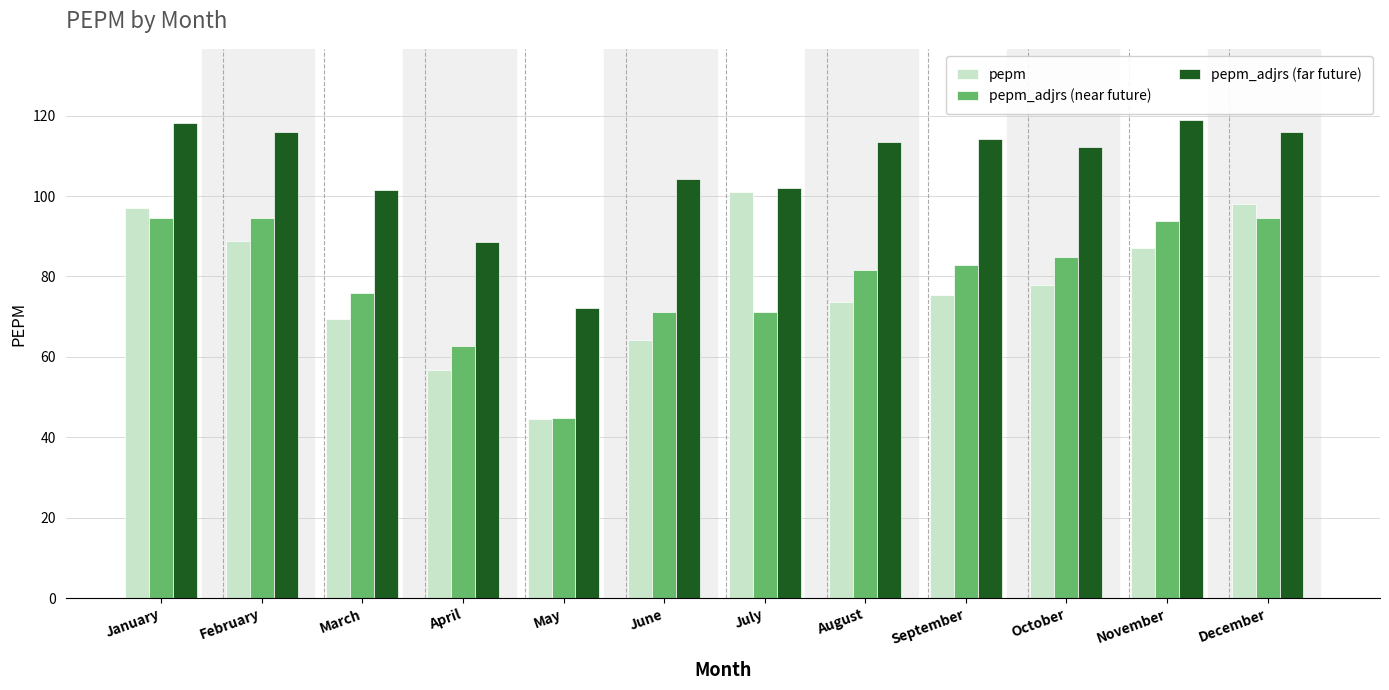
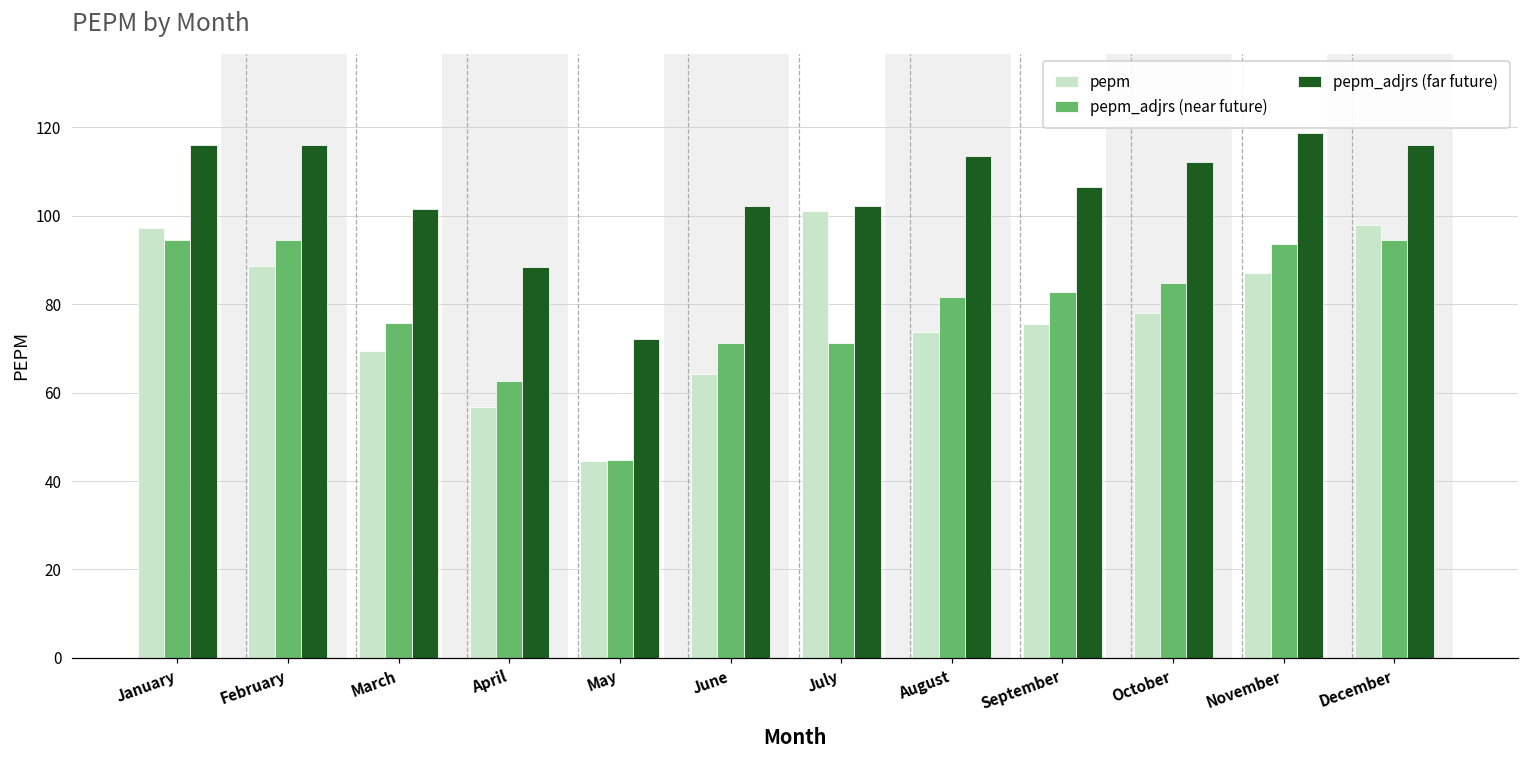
  {
    "pepm": {
      "January": 97,
      "February": 89,
      "March": 70,
      "April": 57,
      "May": 45,
      "June": 64,
      "July": 101,
      "August": 74,
      "September": 75,
      "October": 78,
      "November": 87,
      "December": 98
    },
    "pepm_adjrs (near future)": {
      "January": 95,
      "February": 95,
      "March": 76,
      "April": 63,
      "May": 45,
      "June": 71,
      "July": 71,
      "August": 82,
      "September": 83,
      "October": 85,
      "November": 94,
      "December": 95
    },
    "pepm_adjrs (far future)": {
-     "January": 118,
+     "January": 116,
      "February": 116,
      "March": 102,
      "April": 89,
      "May": 72,
-     "June": 104,
+     "June": 102,
      "July": 102,
      "August": 114,
-     "September": 114,
+     "September": 107,
      "October": 112,
      "November": 119,
      "December": 116
    }
  }
